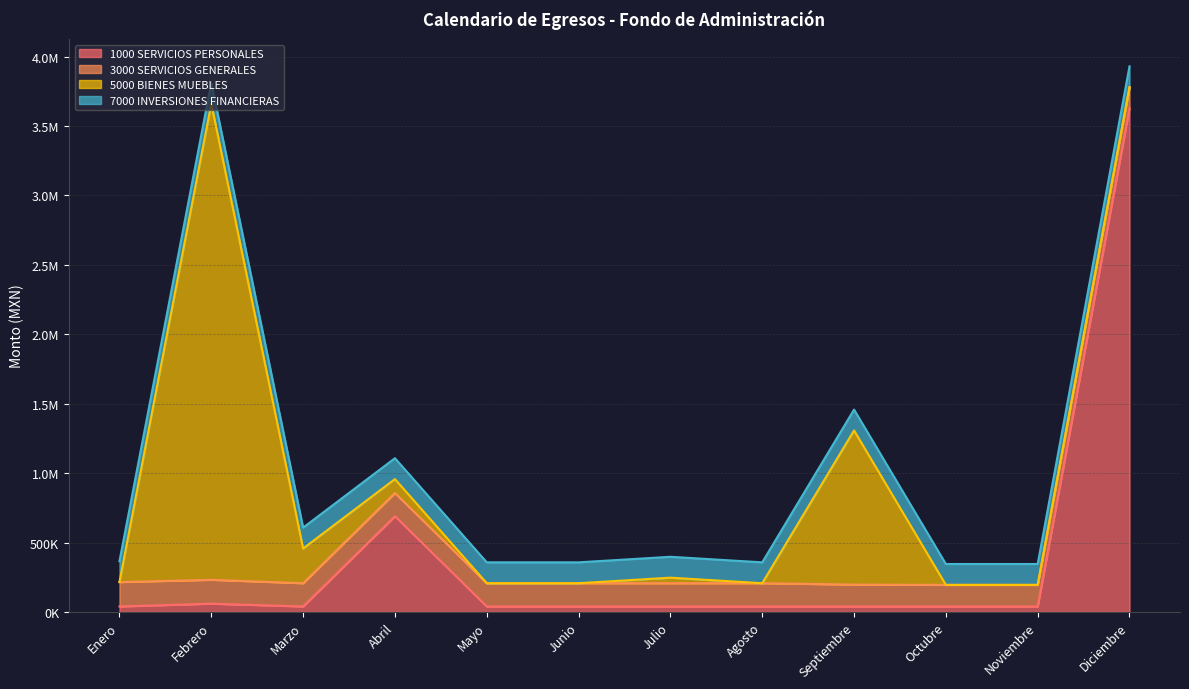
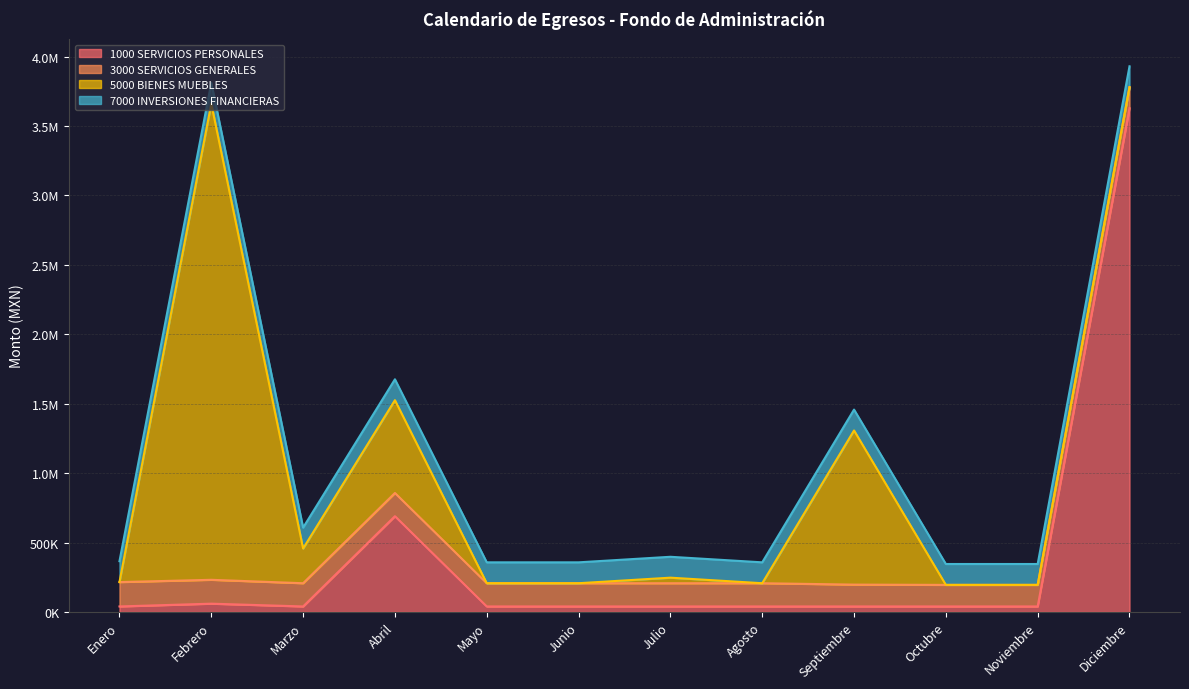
  {
    "5000 BIENES MUEBLES": {
      "Marzo": 250000,
-     "Abril": 100000,
+     "Abril": 670000,
      "Julio": 40000,
      "Septiembre": 1110000
    },
    "7000 INVERSIONES FINANCIERAS": {
      "Enero": 150000,
      "Marzo": 150000,
      "Abril": 150000,
      "Mayo": 150000,
      "Junio": 150000,
      "Julio": 150000,
      "Agosto": 150000,
      "Septiembre": 150000,
      "Octubre": 150000,
      "Noviembre": 150000,
      "Diciembre": 150000
    }
  }
